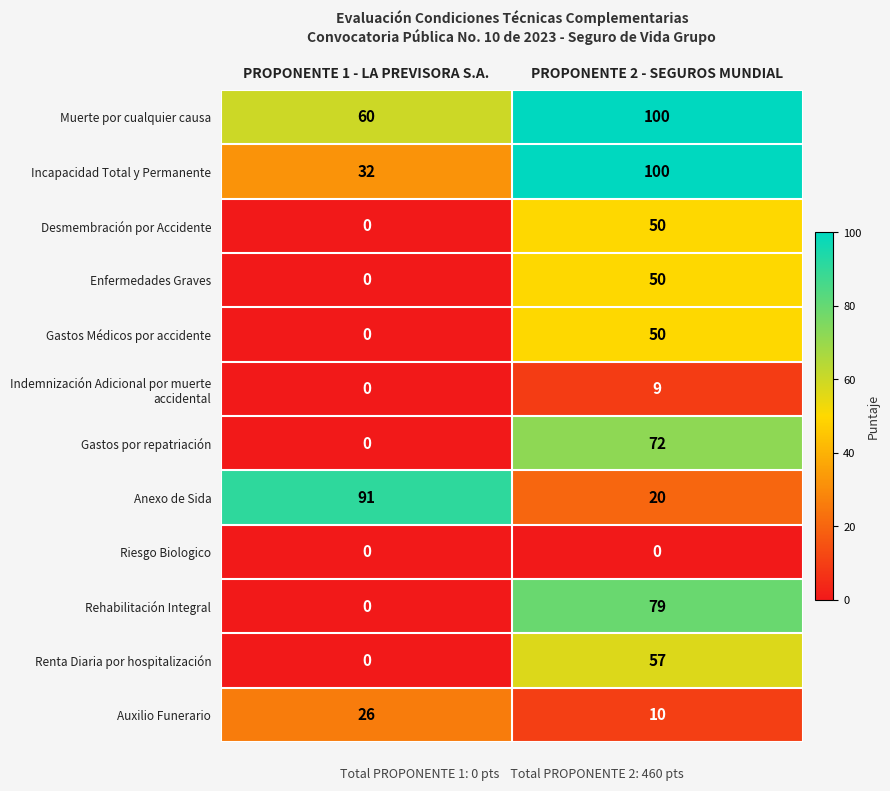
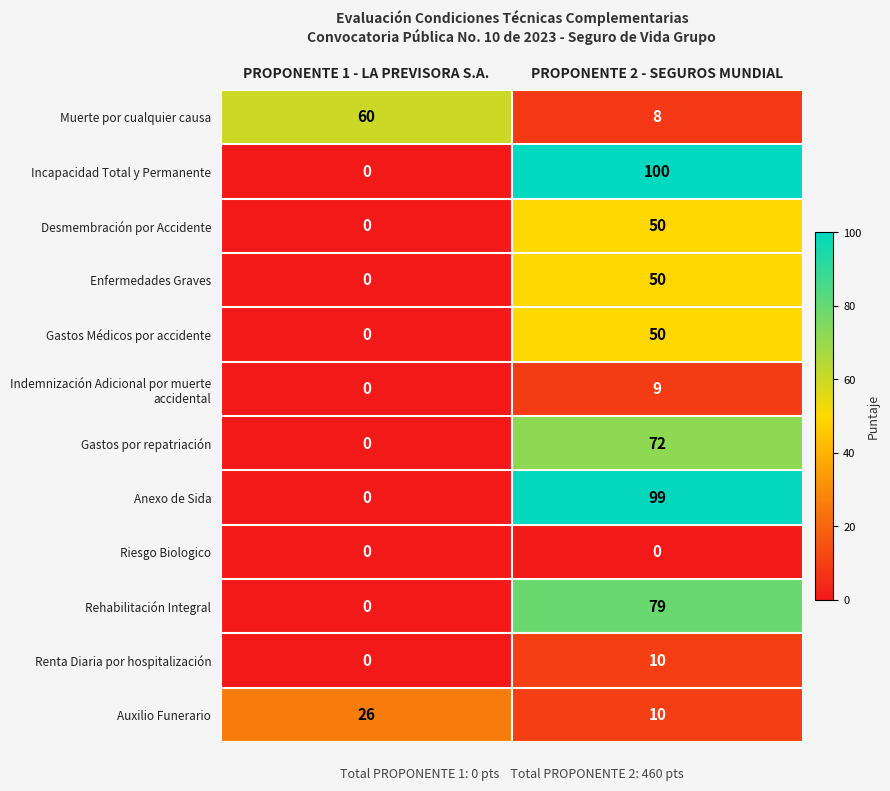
  {
    "Muerte por cualquier causa": {
      "PROPONENTE 1 - LA PREVISORA S.A.": 60,
-     "PROPONENTE 2 - SEGUROS MUNDIAL": 100
+     "PROPONENTE 2 - SEGUROS MUNDIAL": 8
    },
    "Incapacidad Total y Permanente": {
-     "PROPONENTE 1 - LA PREVISORA S.A.": 32,
+     "PROPONENTE 1 - LA PREVISORA S.A.": 0,
      "PROPONENTE 2 - SEGUROS MUNDIAL": 100
    },
    "Desmembración por Accidente": {
      "PROPONENTE 1 - LA PREVISORA S.A.": 0,
      "PROPONENTE 2 - SEGUROS MUNDIAL": 50
    },
    "Enfermedades Graves": {
      "PROPONENTE 1 - LA PREVISORA S.A.": 0,
      "PROPONENTE 2 - SEGUROS MUNDIAL": 50
    },
    "Gastos Médicos por accidente": {
      "PROPONENTE 1 - LA PREVISORA S.A.": 0,
      "PROPONENTE 2 - SEGUROS MUNDIAL": 50
    },
    "Indemnización Adicional por muerte accidental": {
      "PROPONENTE 1 - LA PREVISORA S.A.": 0,
      "PROPONENTE 2 - SEGUROS MUNDIAL": 9
    },
    "Gastos por repatriación": {
      "PROPONENTE 1 - LA PREVISORA S.A.": 0,
      "PROPONENTE 2 - SEGUROS MUNDIAL": 72
    },
    "Anexo de Sida": {
-     "PROPONENTE 1 - LA PREVISORA S.A.": 91,
-     "PROPONENTE 2 - SEGUROS MUNDIAL": 20
+     "PROPONENTE 1 - LA PREVISORA S.A.": 0,
+     "PROPONENTE 2 - SEGUROS MUNDIAL": 99
    },
    "Riesgo Biologico": {
      "PROPONENTE 1 - LA PREVISORA S.A.": 0,
      "PROPONENTE 2 - SEGUROS MUNDIAL": 0
    },
    "Rehabilitación Integral": {
      "PROPONENTE 1 - LA PREVISORA S.A.": 0,
      "PROPONENTE 2 - SEGUROS MUNDIAL": 79
    },
    "Renta Diaria por hospitalización": {
      "PROPONENTE 1 - LA PREVISORA S.A.": 0,
-     "PROPONENTE 2 - SEGUROS MUNDIAL": 57
+     "PROPONENTE 2 - SEGUROS MUNDIAL": 10
    },
    "Auxilio Funerario": {
      "PROPONENTE 1 - LA PREVISORA S.A.": 26,
      "PROPONENTE 2 - SEGUROS MUNDIAL": 10
    }
  }
